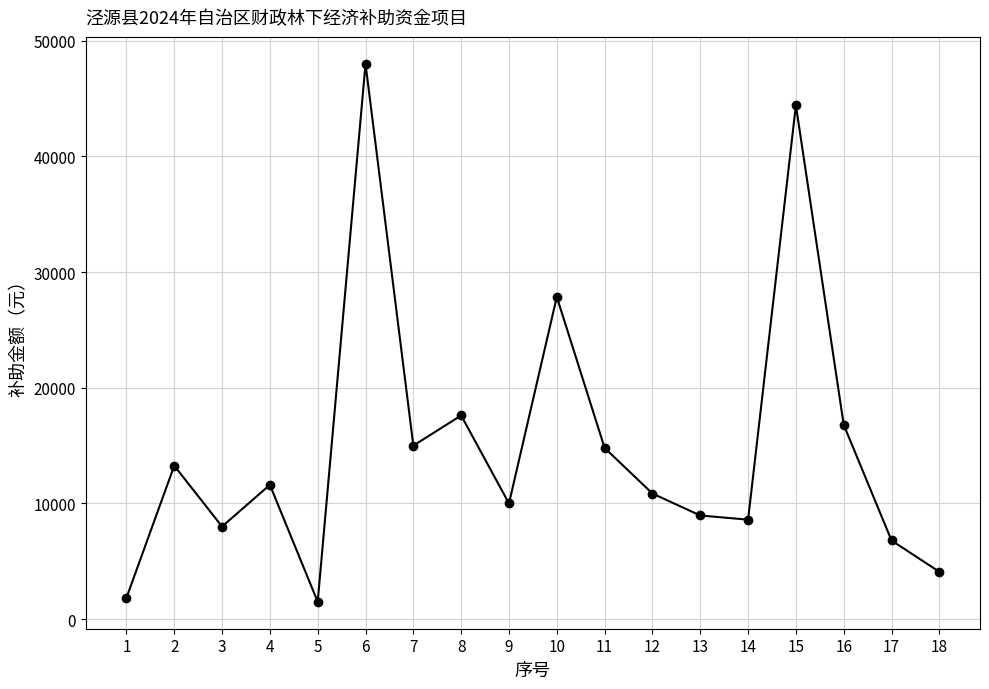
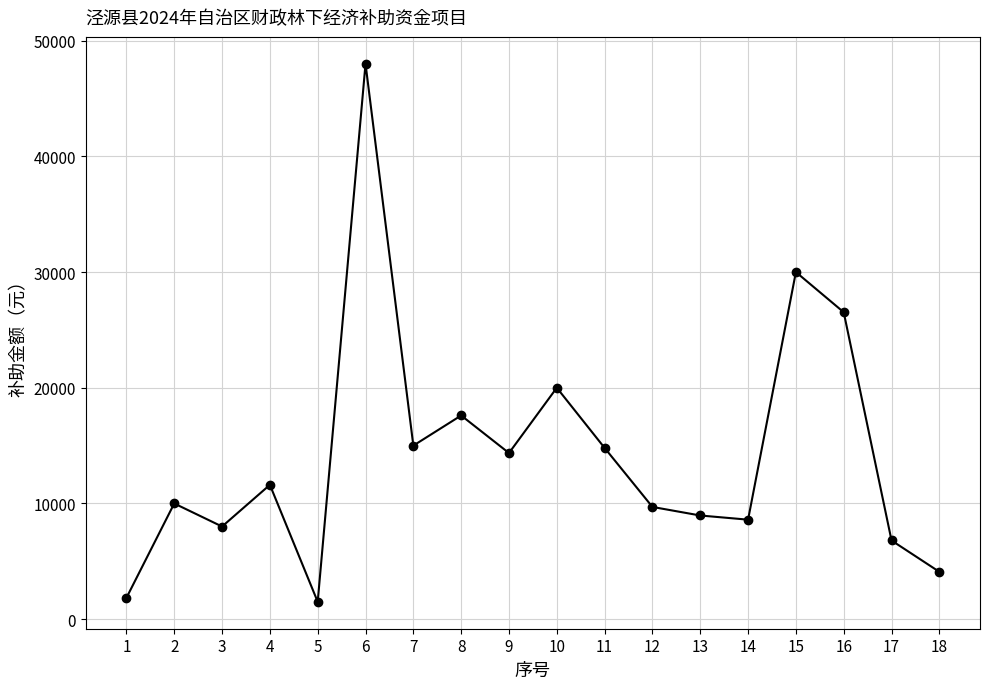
  {
    "1": 1800,
-   "2": 13300,
+   "2": 10000,
    "3": 8000,
    "4": 11600,
    "5": 1500,
    "6": 48000,
    "7": 15000,
    "8": 17600,
-   "9": 10000,
-   "10": 27900,
+   "9": 14400,
+   "10": 20000,
    "11": 14800,
-   "12": 10900,
+   "12": 9700,
    "13": 9000,
    "14": 8600,
-   "15": 44400,
-   "16": 16800,
+   "15": 30000,
+   "16": 26500,
    "17": 6800,
    "18": 4100
  }
